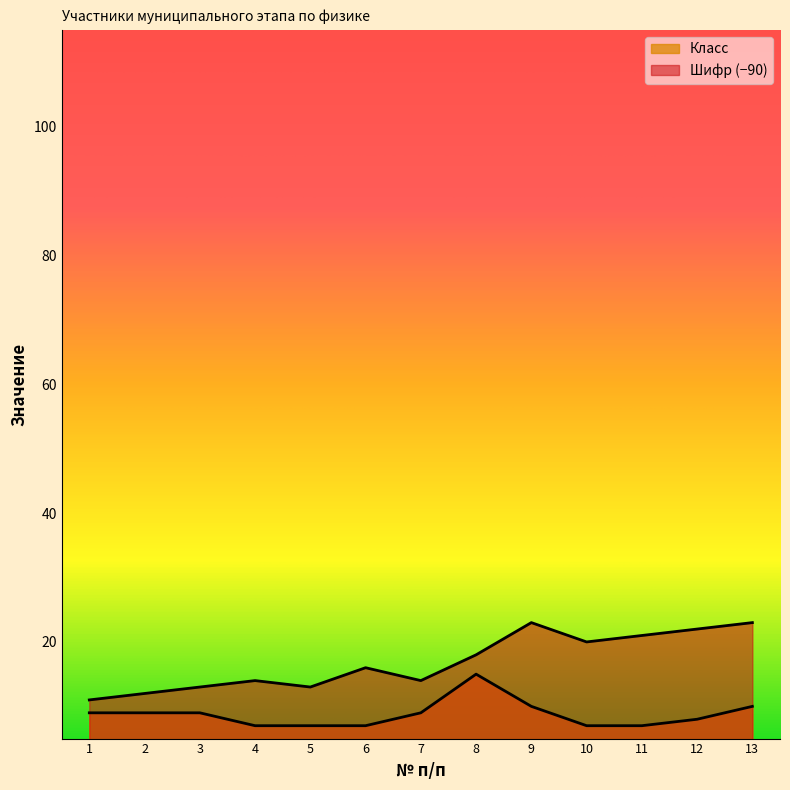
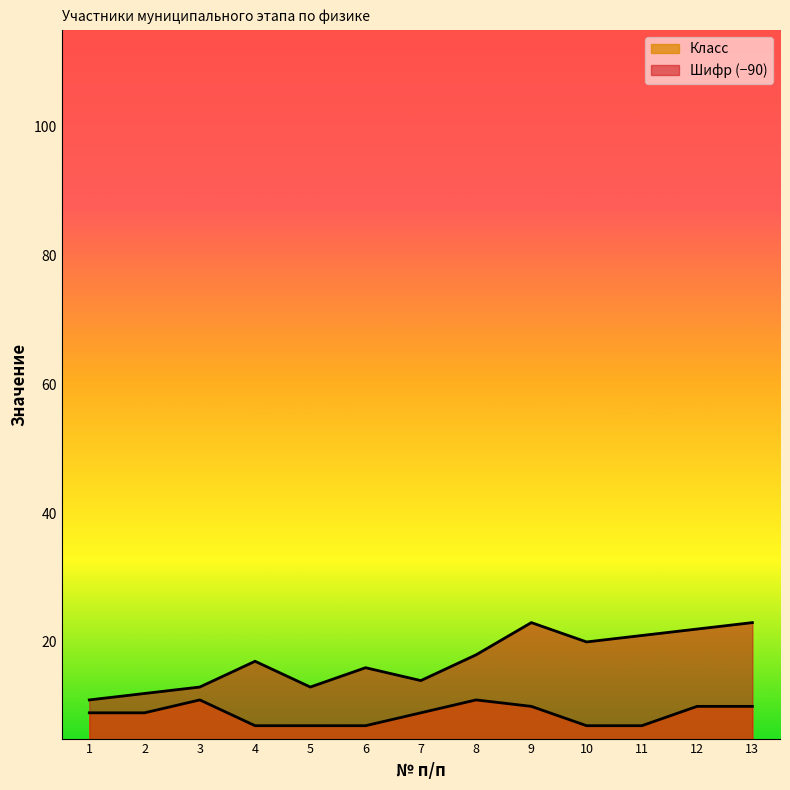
  {
    "Класс": {
      "1": 9,
      "2": 9,
-     "3": 9,
+     "3": 11,
      "4": 7,
      "5": 7,
      "6": 7,
      "7": 9,
-     "8": 15,
+     "8": 11,
      "9": 10,
      "10": 7,
      "11": 7,
-     "12": 8,
+     "12": 10,
      "13": 10
    },
    "Шифр (−90)": {
      "1": 11,
      "2": 12,
      "3": 13,
-     "4": 14,
+     "4": 17,
      "5": 13,
      "6": 16,
      "7": 14,
      "8": 18,
      "9": 23,
      "10": 20,
      "11": 21,
      "12": 22,
      "13": 23
    }
  }
